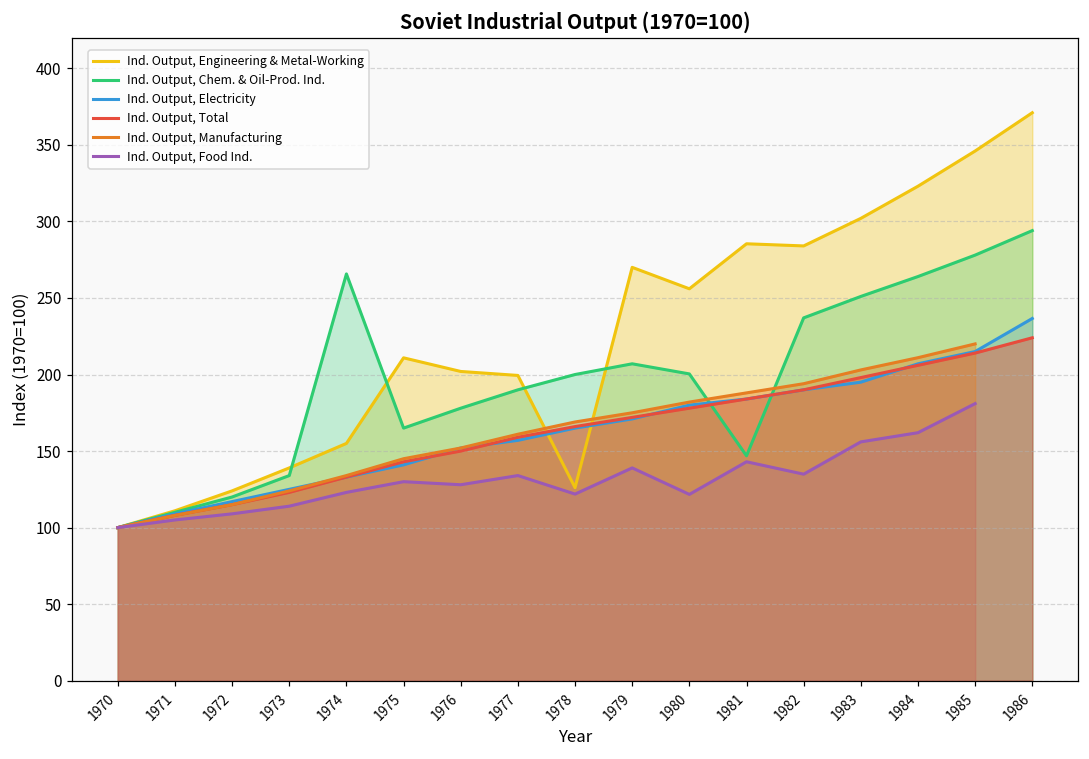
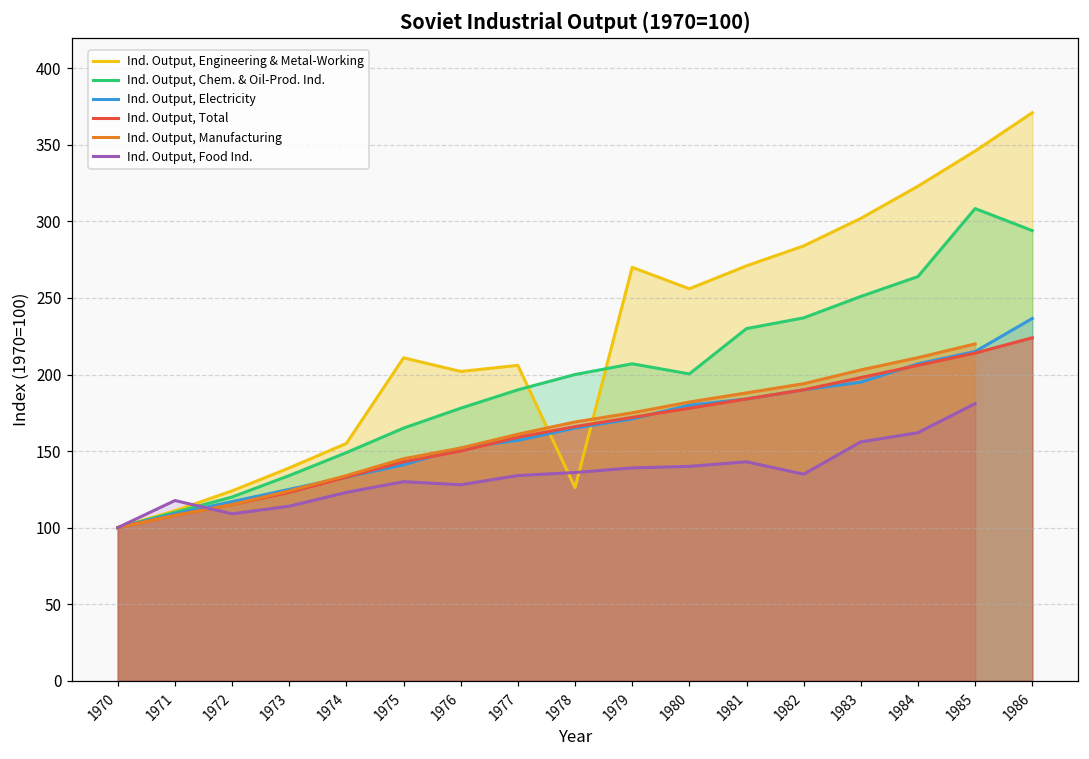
  {
    "Ind. Output, Engineering & Metal-Working": {
      "1972": 124,
      "1973": 139,
      "1974": 155,
      "1975": 211,
      "1976": 202,
-     "1977": 199,
+     "1977": 206,
      "1978": 126,
      "1979": 270,
      "1980": 256,
-     "1981": 285,
+     "1981": 271,
      "1982": 284,
      "1983": 302,
      "1984": 323,
      "1985": 346,
      "1986": 371
    },
    "Ind. Output, Chem. & Oil-Prod. Ind.": {
      "1972": 120,
      "1973": 134,
-     "1974": 266,
+     "1974": 149,
      "1975": 165,
      "1976": 178,
      "1977": 190,
      "1978": 200,
      "1979": 207,
      "1980": 200,
-     "1981": 147,
+     "1981": 230,
      "1982": 237,
      "1983": 251,
      "1984": 264,
-     "1985": 278,
+     "1985": 308,
      "1986": 294
    },
    "Ind. Output, Electricity": {
      "1972": 117,
      "1975": 141,
      "1977": 157,
      "1980": 180,
      "1983": 195,
      "1986": 237
    },
    "Ind. Output, Food Ind.": {
-     "1971": 105,
+     "1971": 118,
      "1972": 109,
      "1973": 114,
      "1974": 123,
      "1975": 130,
      "1976": 128,
      "1977": 134,
-     "1978": 122,
+     "1978": 136,
      "1979": 139,
-     "1980": 122,
+     "1980": 140,
      "1981": 143,
      "1982": 135,
      "1983": 156,
      "1984": 162,
      "1985": 181
    }
  }
